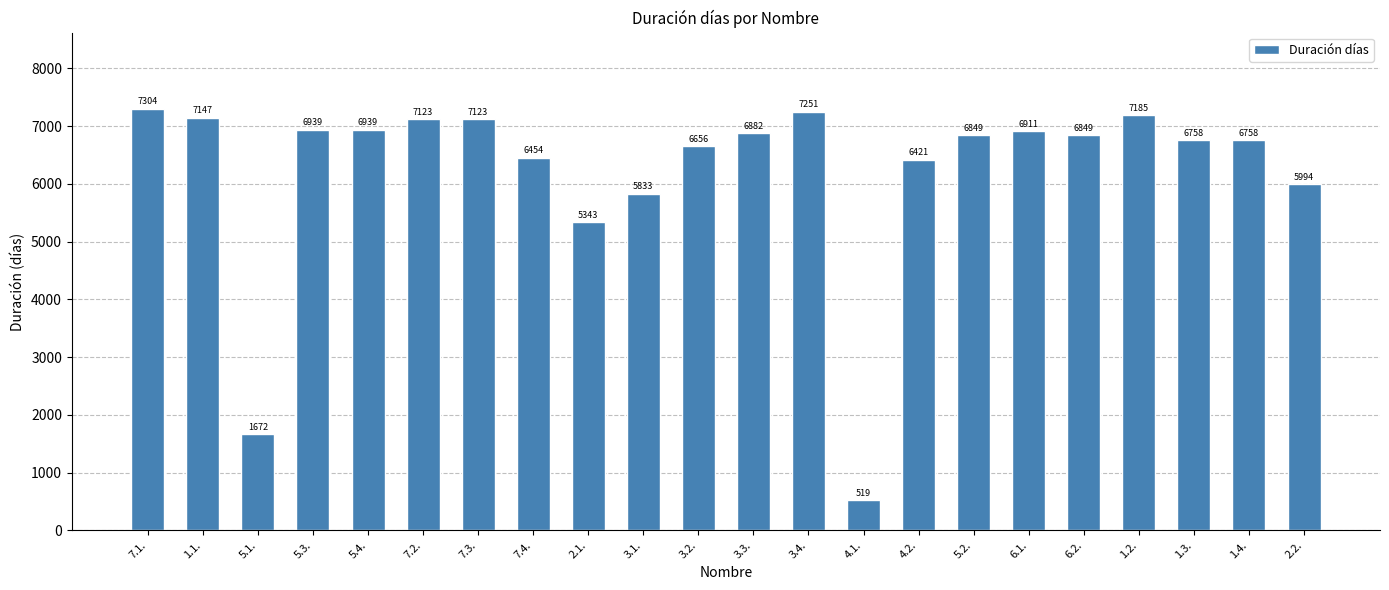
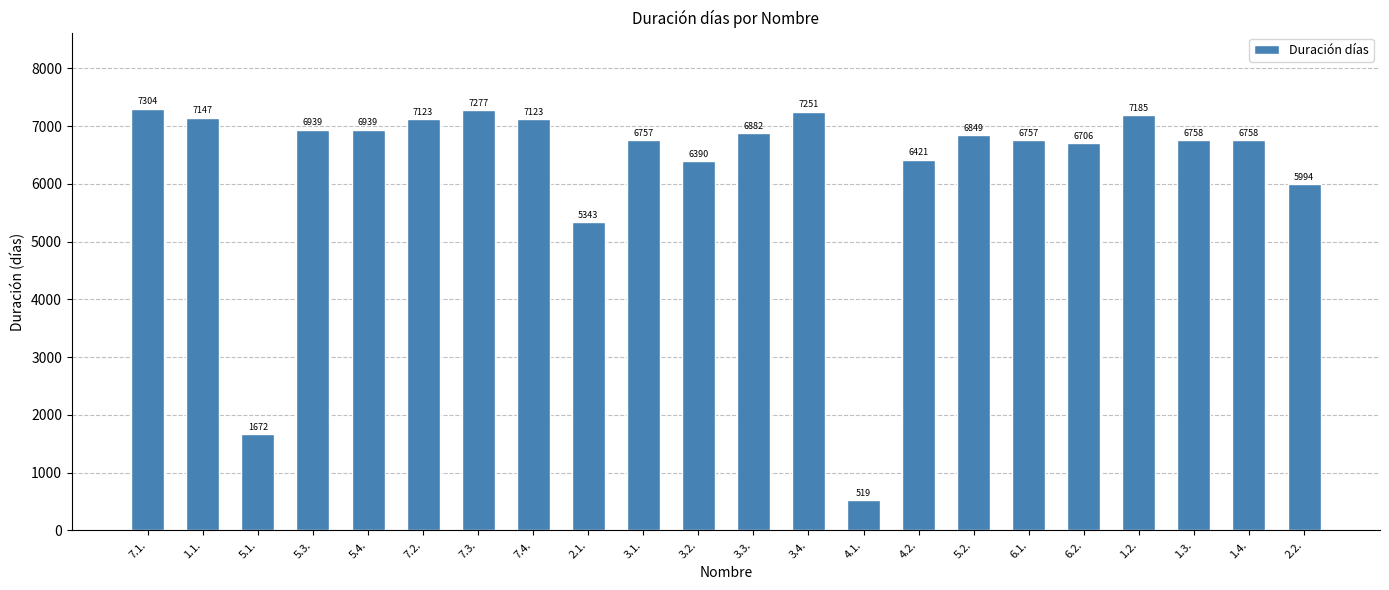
  {
    "7.1.": 7304,
    "1.1.": 7147,
    "5.1.": 1672,
    "5.3.": 6939,
    "5.4.": 6939,
    "7.2.": 7123,
-   "7.3.": 7123,
-   "7.4.": 6454,
+   "7.3.": 7277,
+   "7.4.": 7123,
    "2.1.": 5343,
-   "3.1.": 5833,
-   "3.2.": 6656,
+   "3.1.": 6757,
+   "3.2.": 6390,
    "3.3.": 6882,
    "3.4.": 7251,
    "4.1.": 519,
    "4.2.": 6421,
    "5.2.": 6849,
-   "6.1.": 6911,
-   "6.2.": 6849,
+   "6.1.": 6757,
+   "6.2.": 6706,
    "1.2.": 7185,
    "1.3.": 6758,
    "1.4.": 6758,
    "2.2.": 5994
  }
